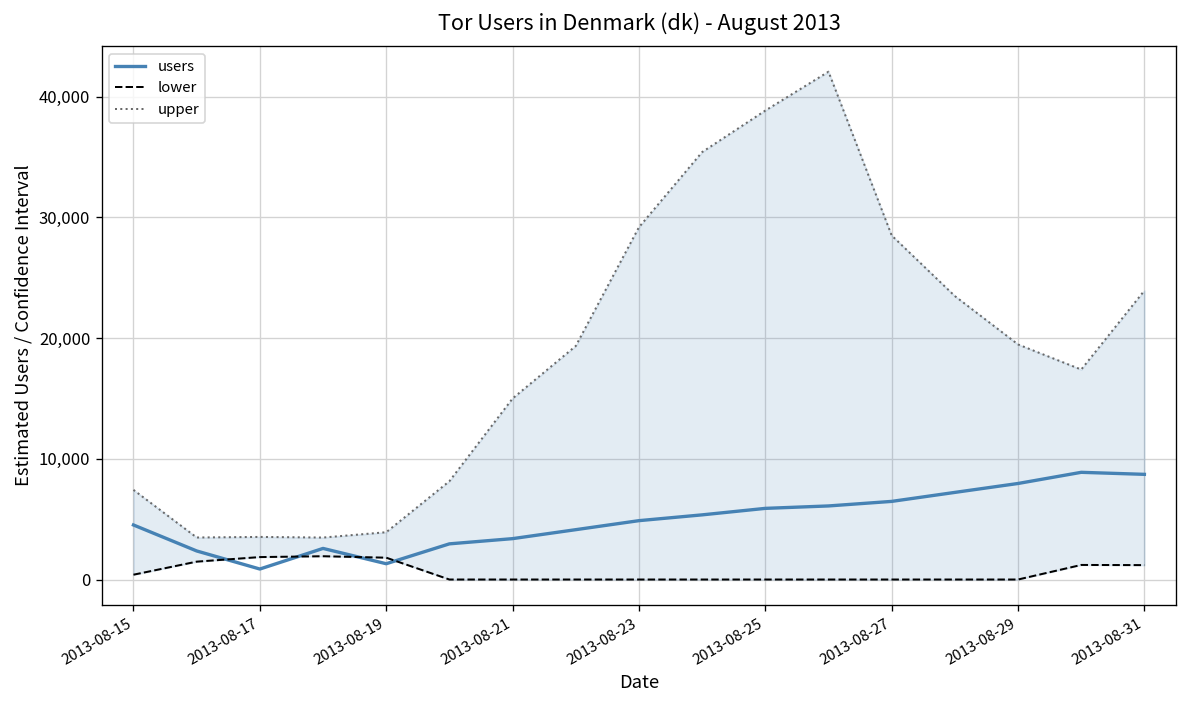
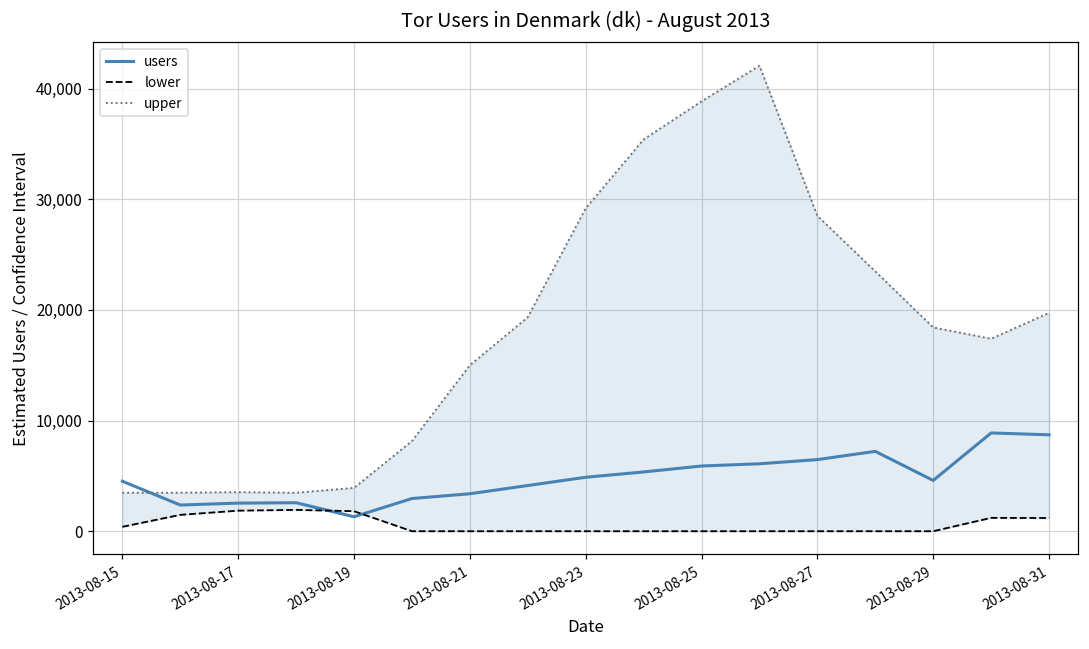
  {
    "users": {
      "2013-08-15": "4,500",
-     "2013-08-17": "900",
+     "2013-08-17": "2,500",
      "2013-08-19": "1,300",
      "2013-08-21": "3,400",
      "2013-08-23": "4,900",
      "2013-08-25": "5,900",
      "2013-08-27": "6,500",
-     "2013-08-29": "8,000",
+     "2013-08-29": "4,600",
      "2013-08-31": "8,700"
    },
    "lower": {
      "2013-08-15": "400",
      "2013-08-17": "1,900",
      "2013-08-19": "1,800",
      "2013-08-21": "0",
      "2013-08-23": "0",
      "2013-08-25": "0",
      "2013-08-27": "0",
      "2013-08-29": "0",
      "2013-08-31": "1,200"
    },
    "upper": {
-     "2013-08-15": "7,400",
+     "2013-08-15": "3,500",
      "2013-08-17": "3,500",
      "2013-08-19": "3,900",
      "2013-08-21": "15,000",
      "2013-08-23": "29,200",
      "2013-08-25": "38,900",
      "2013-08-27": "28,500",
-     "2013-08-29": "19,500",
-     "2013-08-31": "23,900"
+     "2013-08-29": "18,400",
+     "2013-08-31": "19,700"
    }
  }
